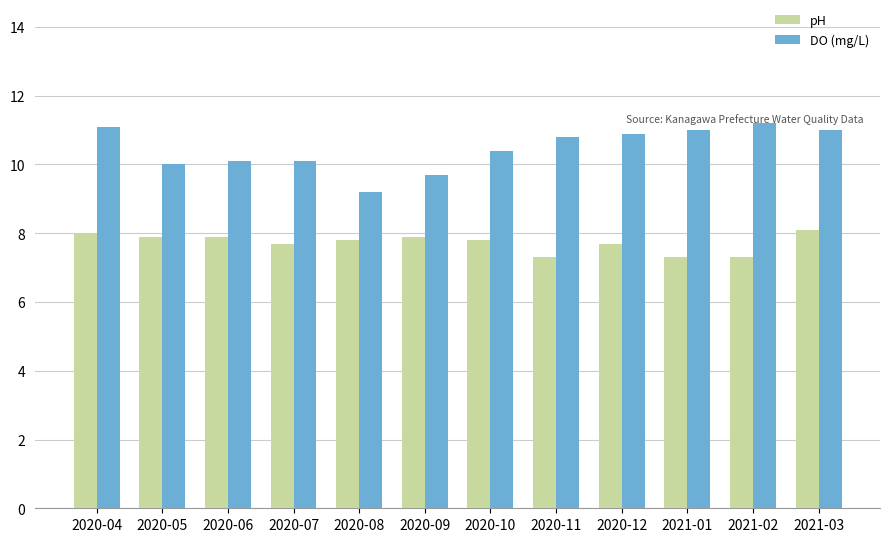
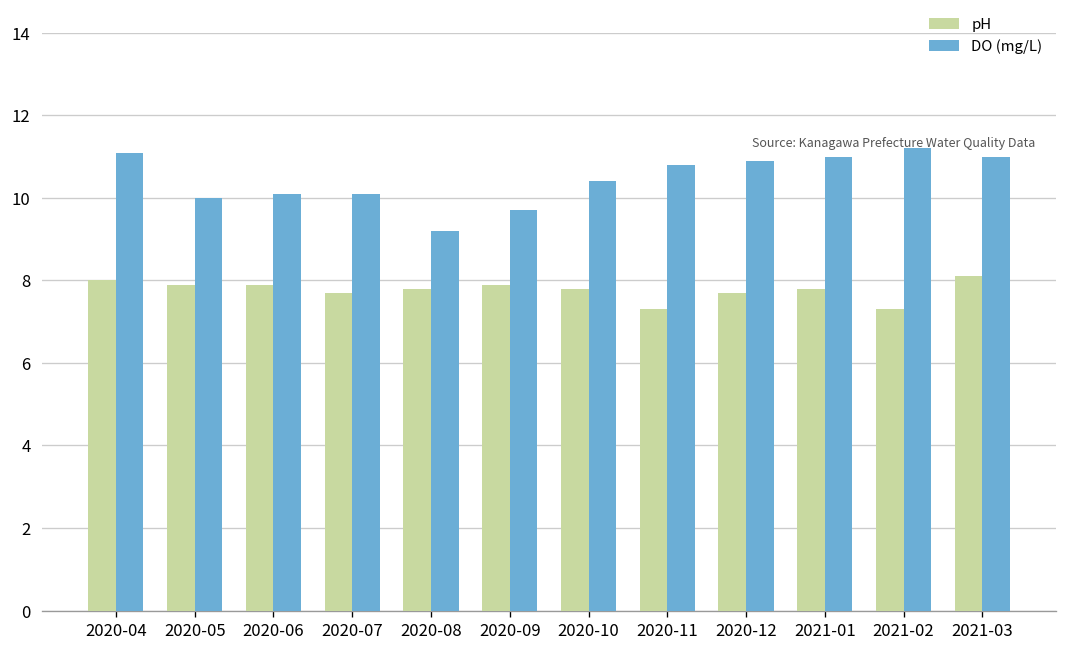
  {
    "pH": {
      "2020-04": 8.0,
      "2020-05": 7.9,
      "2020-06": 7.9,
      "2020-07": 7.7,
      "2020-08": 7.8,
      "2020-09": 7.9,
      "2020-10": 7.8,
      "2020-11": 7.3,
      "2020-12": 7.7,
-     "2021-01": 7.3,
+     "2021-01": 7.8,
      "2021-02": 7.3,
      "2021-03": 8.1
    },
    "DO (mg/L)": {
      "2020-04": 11.1,
      "2020-05": 10.0,
      "2020-06": 10.1,
      "2020-07": 10.1,
      "2020-08": 9.2,
      "2020-09": 9.7,
      "2020-10": 10.4,
      "2020-11": 10.8,
      "2020-12": 10.9,
      "2021-01": 11.0,
      "2021-02": 11.2,
      "2021-03": 11.0
    }
  }
